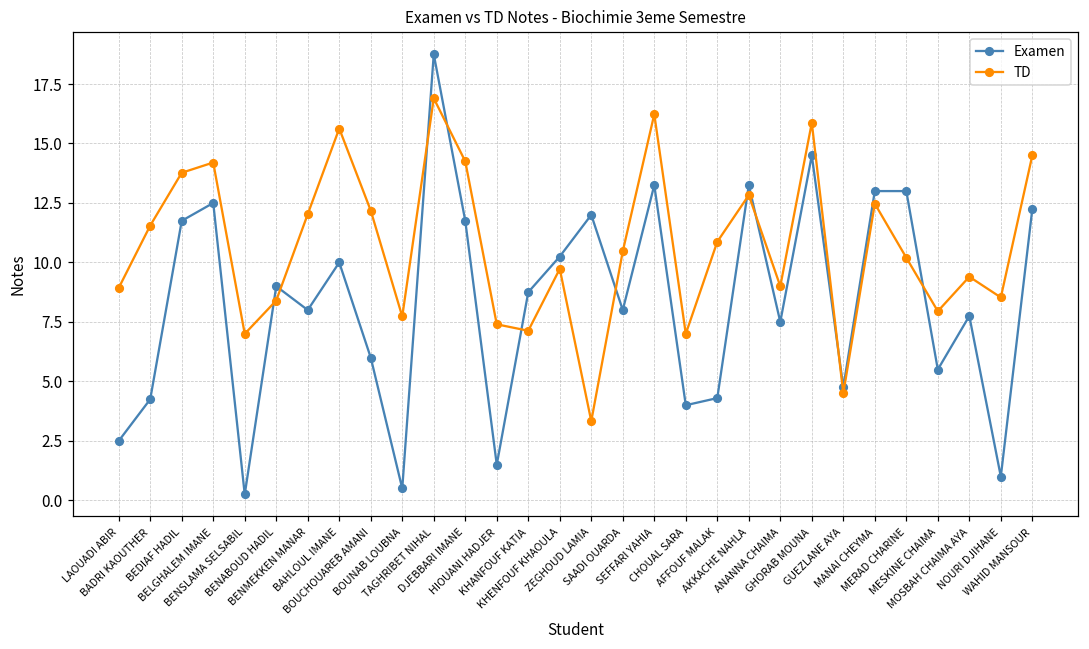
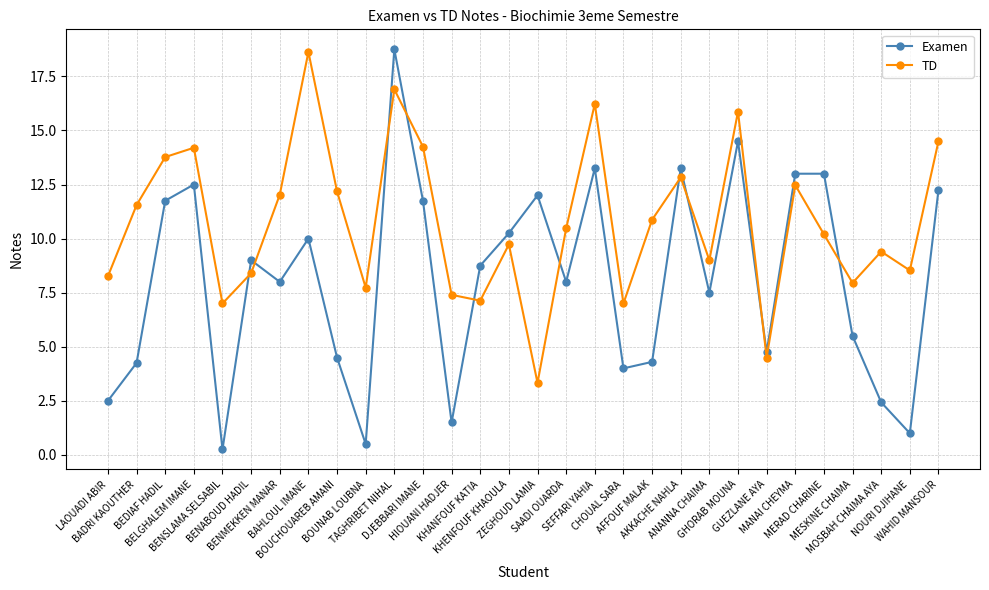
  {
    "Examen": {
      "LAOUADI ABIR": 2.5,
      "BADRI KAOUTHER": 4.3,
      "BEDIAF HADIL": 11.8,
      "BELGHALEM IMANE": 12.5,
      "BENSLAMA SELSABIL": 0.3,
      "BENABOUD HADIL": 9.0,
      "BENMEKKEN MANAR": 8.0,
      "BAHLOUL IMANE": 10.0,
-     "BOUCHOUAREB AMANI": 6.0,
+     "BOUCHOUAREB AMANI": 4.5,
      "BOUNAB LOUBNA": 0.5,
      "TAGHRIBET NIHAL": 18.8,
      "DJEBBARI IMANE": 11.8,
      "HIOUANI HADJER": 1.5,
      "KHANFOUF KATIA": 8.8,
      "KHENFOUF KHAOULA": 10.3,
      "ZEGHOUD LAMIA": 12.0,
      "SAADI OUARDA": 8.0,
      "SEFFARI YAHIA": 13.3,
      "CHOUAL SARA": 4.0,
      "AFFOUF MALAK": 4.3,
      "AKKACHE NAHLA": 13.3,
      "ANANNA CHAIMA": 7.5,
      "GHORAB MOUNA": 14.5,
      "GUEZLANE AYA": 4.8,
      "MANAI CHEYMA": 13.0,
      "MERAD CHARINE": 13.0,
      "MESKINE CHAIMA": 5.5,
-     "MOSBAH CHAIMA AYA": 7.8,
+     "MOSBAH CHAIMA AYA": 2.4,
      "NOURI DJIHANE": 1.0,
      "WAHID MANSOUR": 12.3
    },
    "TD": {
-     "LAOUADI ABIR": 8.9,
+     "LAOUADI ABIR": 8.3,
      "BADRI KAOUTHER": 11.6,
      "BEDIAF HADIL": 13.8,
      "BELGHALEM IMANE": 14.2,
      "BENSLAMA SELSABIL": 7.0,
      "BENABOUD HADIL": 8.4,
      "BENMEKKEN MANAR": 12.0,
-     "BAHLOUL IMANE": 15.6,
+     "BAHLOUL IMANE": 18.6,
      "BOUCHOUAREB AMANI": 12.2,
      "BOUNAB LOUBNA": 7.7,
      "TAGHRIBET NIHAL": 16.9,
      "DJEBBARI IMANE": 14.3,
      "HIOUANI HADJER": 7.4,
      "KHANFOUF KATIA": 7.1,
      "KHENFOUF KHAOULA": 9.7,
      "ZEGHOUD LAMIA": 3.3,
      "SAADI OUARDA": 10.5,
      "SEFFARI YAHIA": 16.2,
      "CHOUAL SARA": 7.0,
      "AFFOUF MALAK": 10.9,
      "AKKACHE NAHLA": 12.8,
      "ANANNA CHAIMA": 9.0,
      "GHORAB MOUNA": 15.9,
      "GUEZLANE AYA": 4.5,
      "MANAI CHEYMA": 12.5,
      "MERAD CHARINE": 10.2,
      "MESKINE CHAIMA": 8.0,
      "MOSBAH CHAIMA AYA": 9.4,
      "NOURI DJIHANE": 8.5,
      "WAHID MANSOUR": 14.5
    }
  }
